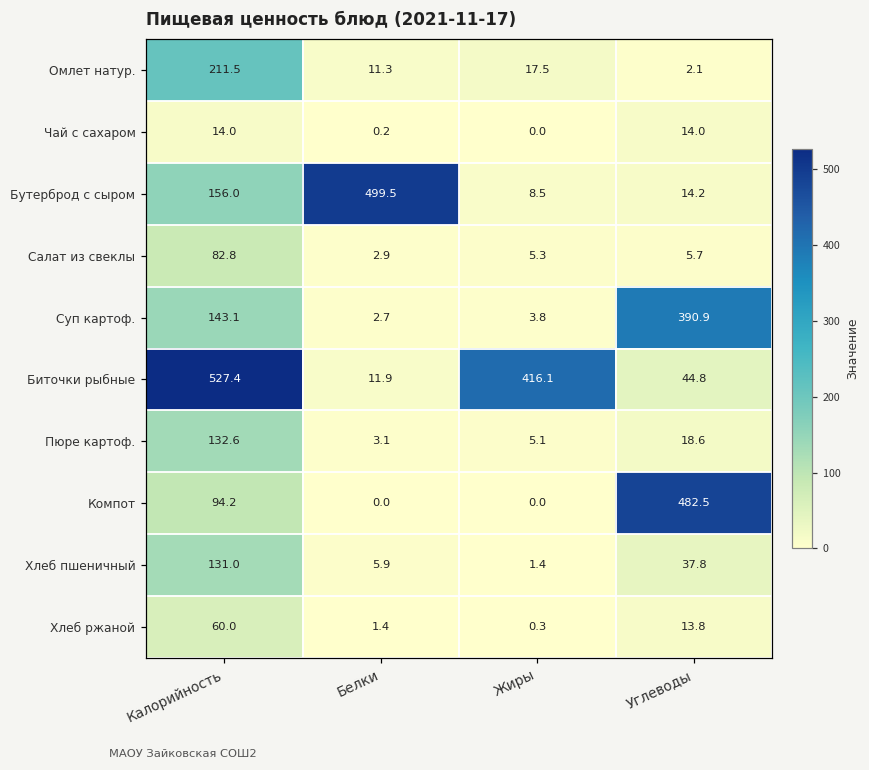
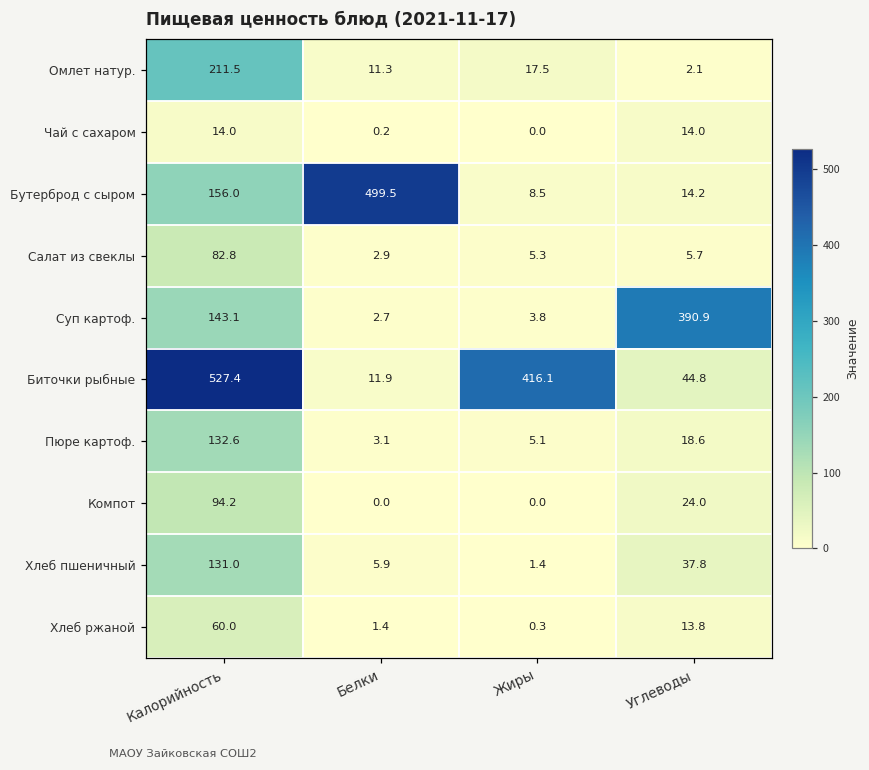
  {
    "Омлет натур.": {
      "Калорийность": 211.5,
      "Белки": 11.3,
      "Жиры": 17.5,
      "Углеводы": 2.1
    },
    "Чай с сахаром": {
      "Калорийность": 14.0,
      "Белки": 0.2,
      "Жиры": 0.0,
      "Углеводы": 14.0
    },
    "Бутерброд с сыром": {
      "Калорийность": 156.0,
      "Белки": 499.5,
      "Жиры": 8.5,
      "Углеводы": 14.2
    },
    "Салат из свеклы": {
      "Калорийность": 82.8,
      "Белки": 2.9,
      "Жиры": 5.3,
      "Углеводы": 5.7
    },
    "Суп картоф.": {
      "Калорийность": 143.1,
      "Белки": 2.7,
      "Жиры": 3.8,
      "Углеводы": 390.9
    },
    "Биточки рыбные": {
      "Калорийность": 527.4,
      "Белки": 11.9,
      "Жиры": 416.1,
      "Углеводы": 44.8
    },
    "Пюре картоф.": {
      "Калорийность": 132.6,
      "Белки": 3.1,
      "Жиры": 5.1,
      "Углеводы": 18.6
    },
    "Компот": {
      "Калорийность": 94.2,
      "Белки": 0.0,
      "Жиры": 0.0,
-     "Углеводы": 482.5
+     "Углеводы": 24.0
    },
    "Хлеб пшеничный": {
      "Калорийность": 131.0,
      "Белки": 5.9,
      "Жиры": 1.4,
      "Углеводы": 37.8
    },
    "Хлеб ржаной": {
      "Калорийность": 60.0,
      "Белки": 1.4,
      "Жиры": 0.3,
      "Углеводы": 13.8
    }
  }
